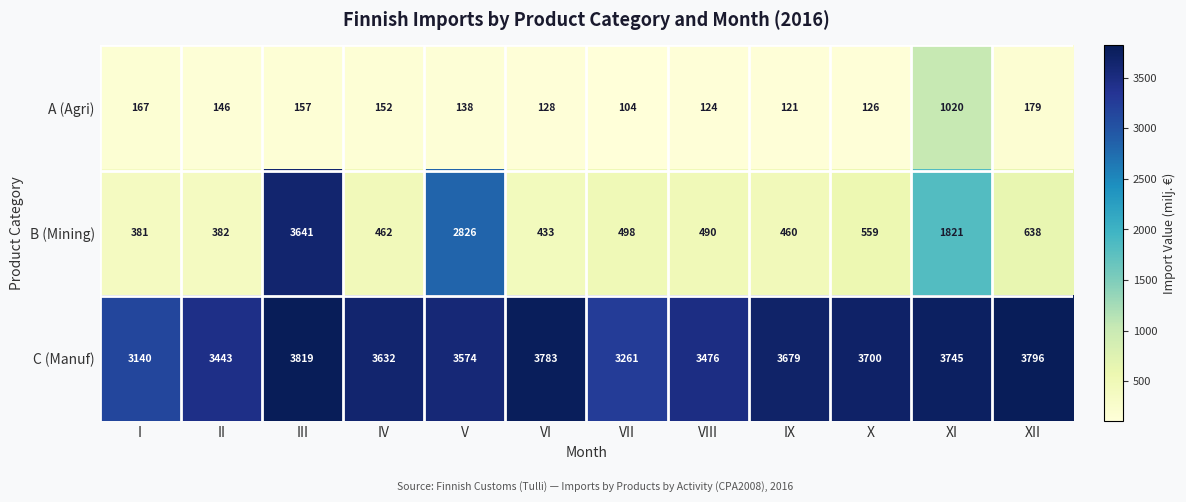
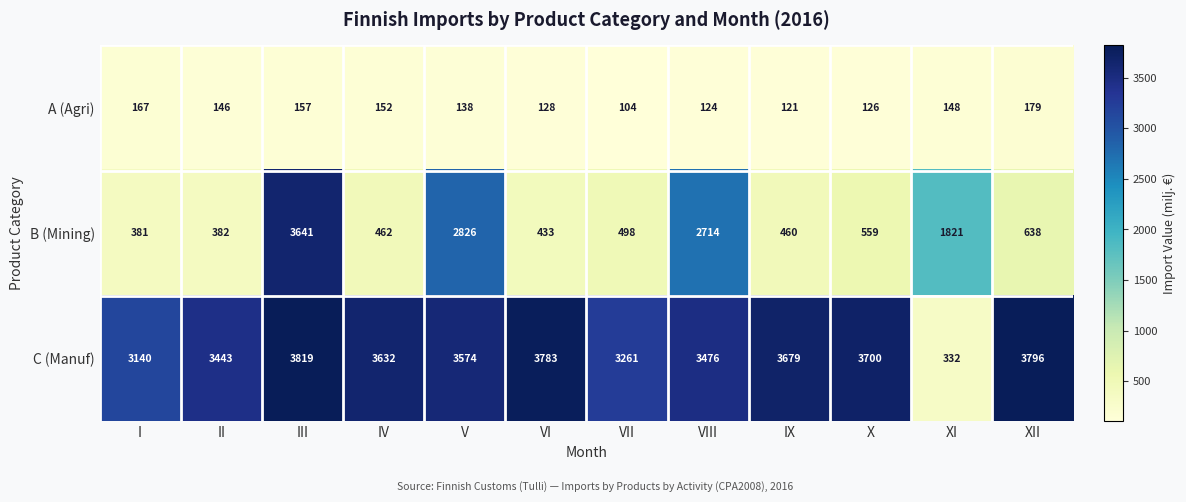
  {
    "A (Agri)": {
      "I": 167,
      "II": 146,
      "III": 157,
      "IV": 152,
      "V": 138,
      "VI": 128,
      "VII": 104,
      "VIII": 124,
      "IX": 121,
      "X": 126,
-     "XI": 1020,
+     "XI": 148,
      "XII": 179
    },
    "B (Mining)": {
      "I": 381,
      "II": 382,
      "III": 3641,
      "IV": 462,
      "V": 2826,
      "VI": 433,
      "VII": 498,
-     "VIII": 490,
+     "VIII": 2714,
      "IX": 460,
      "X": 559,
      "XI": 1821,
      "XII": 638
    },
    "C (Manuf)": {
      "I": 3140,
      "II": 3443,
      "III": 3819,
      "IV": 3632,
      "V": 3574,
      "VI": 3783,
      "VII": 3261,
      "VIII": 3476,
      "IX": 3679,
      "X": 3700,
-     "XI": 3745,
+     "XI": 332,
      "XII": 3796
    }
  }
